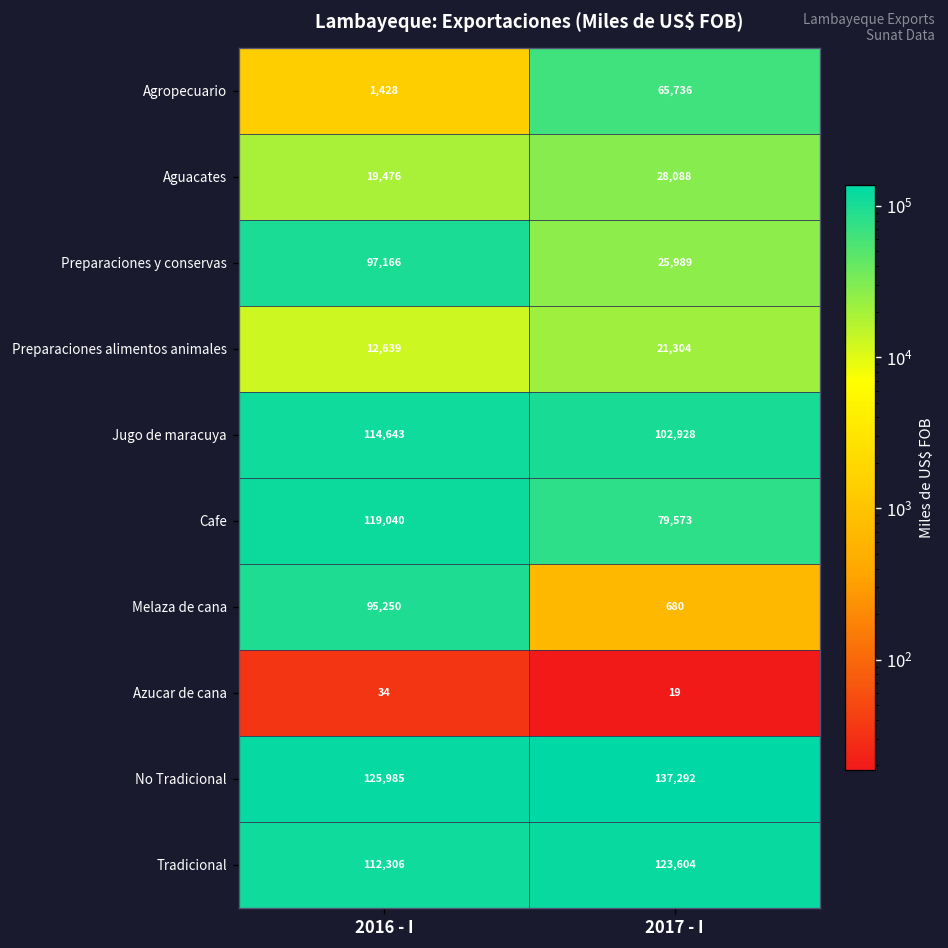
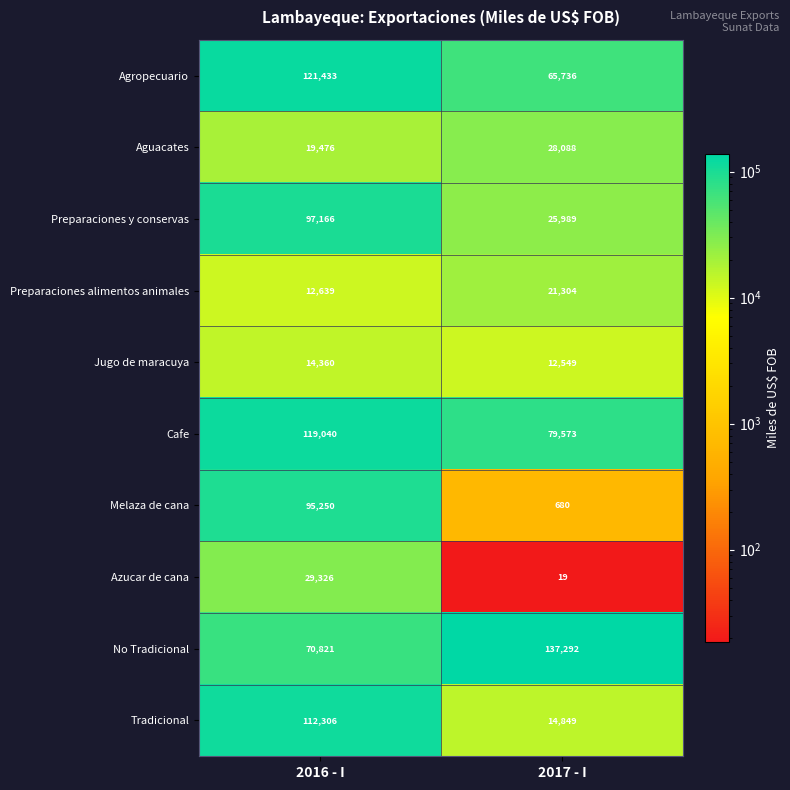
  {
    "Agropecuario": {
-     "2016 - I": "1,428",
+     "2016 - I": "121,433",
      "2017 - I": "65,736"
    },
    "Aguacates": {
      "2016 - I": "19,476",
      "2017 - I": "28,088"
    },
    "Preparaciones y conservas": {
      "2016 - I": "97,166",
      "2017 - I": "25,989"
    },
    "Preparaciones alimentos animales": {
      "2016 - I": "12,639",
      "2017 - I": "21,304"
    },
    "Jugo de maracuya": {
-     "2016 - I": "114,643",
-     "2017 - I": "102,928"
+     "2016 - I": "14,360",
+     "2017 - I": "12,549"
    },
    "Cafe": {
      "2016 - I": "119,040",
      "2017 - I": "79,573"
    },
    "Melaza de cana": {
      "2016 - I": "95,250",
      "2017 - I": "680"
    },
    "Azucar de cana": {
-     "2016 - I": "34",
+     "2016 - I": "29,326",
      "2017 - I": "19"
    },
    "No Tradicional": {
-     "2016 - I": "125,985",
+     "2016 - I": "70,821",
      "2017 - I": "137,292"
    },
    "Tradicional": {
      "2016 - I": "112,306",
-     "2017 - I": "123,604"
+     "2017 - I": "14,849"
    }
  }
